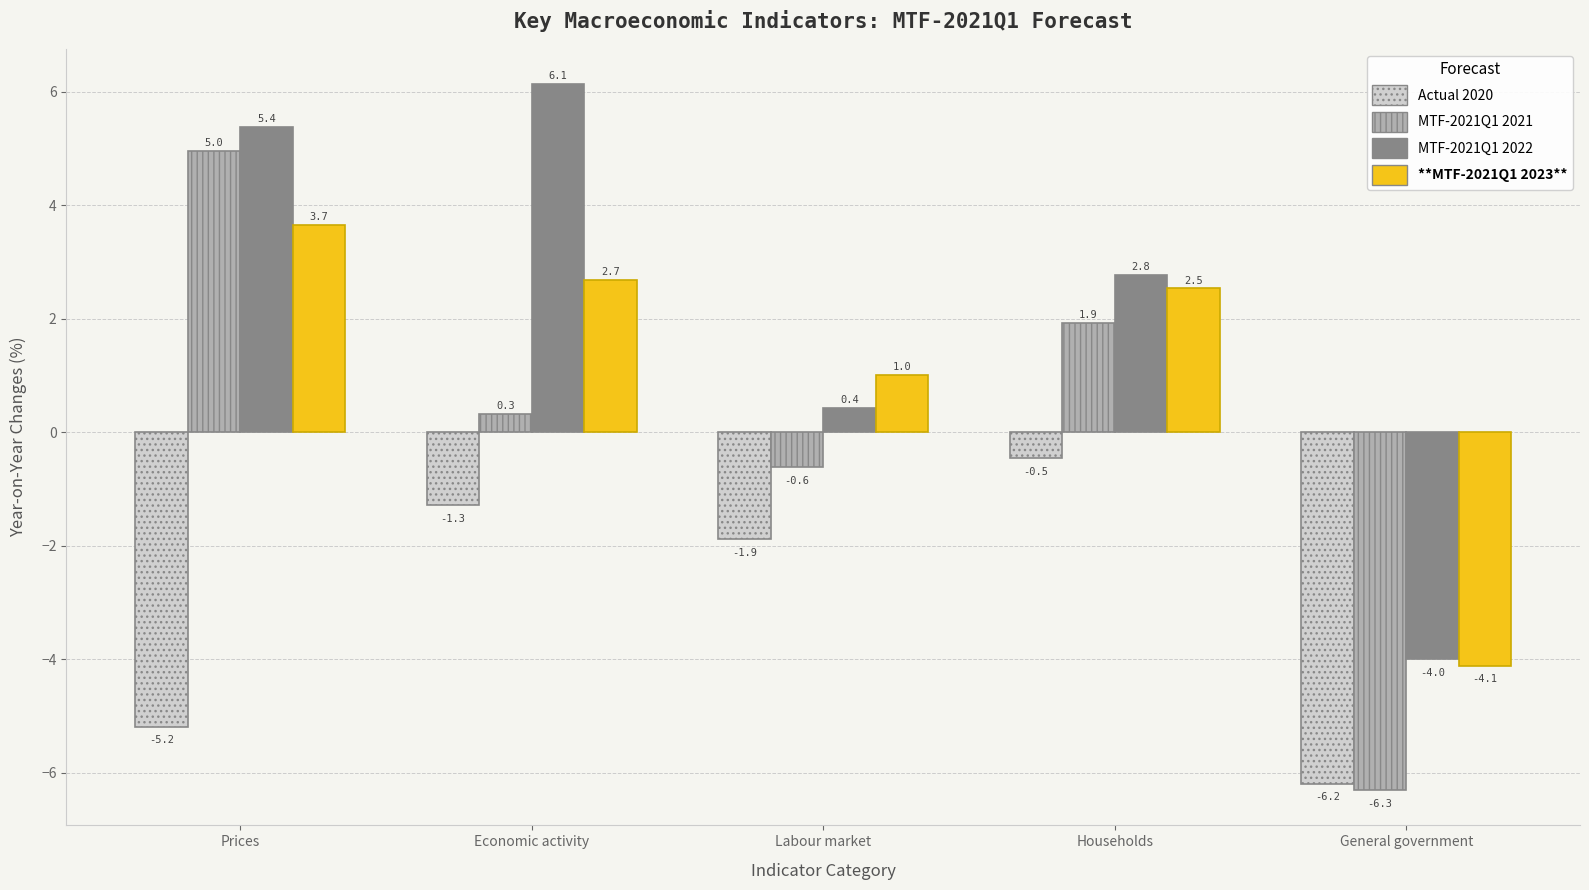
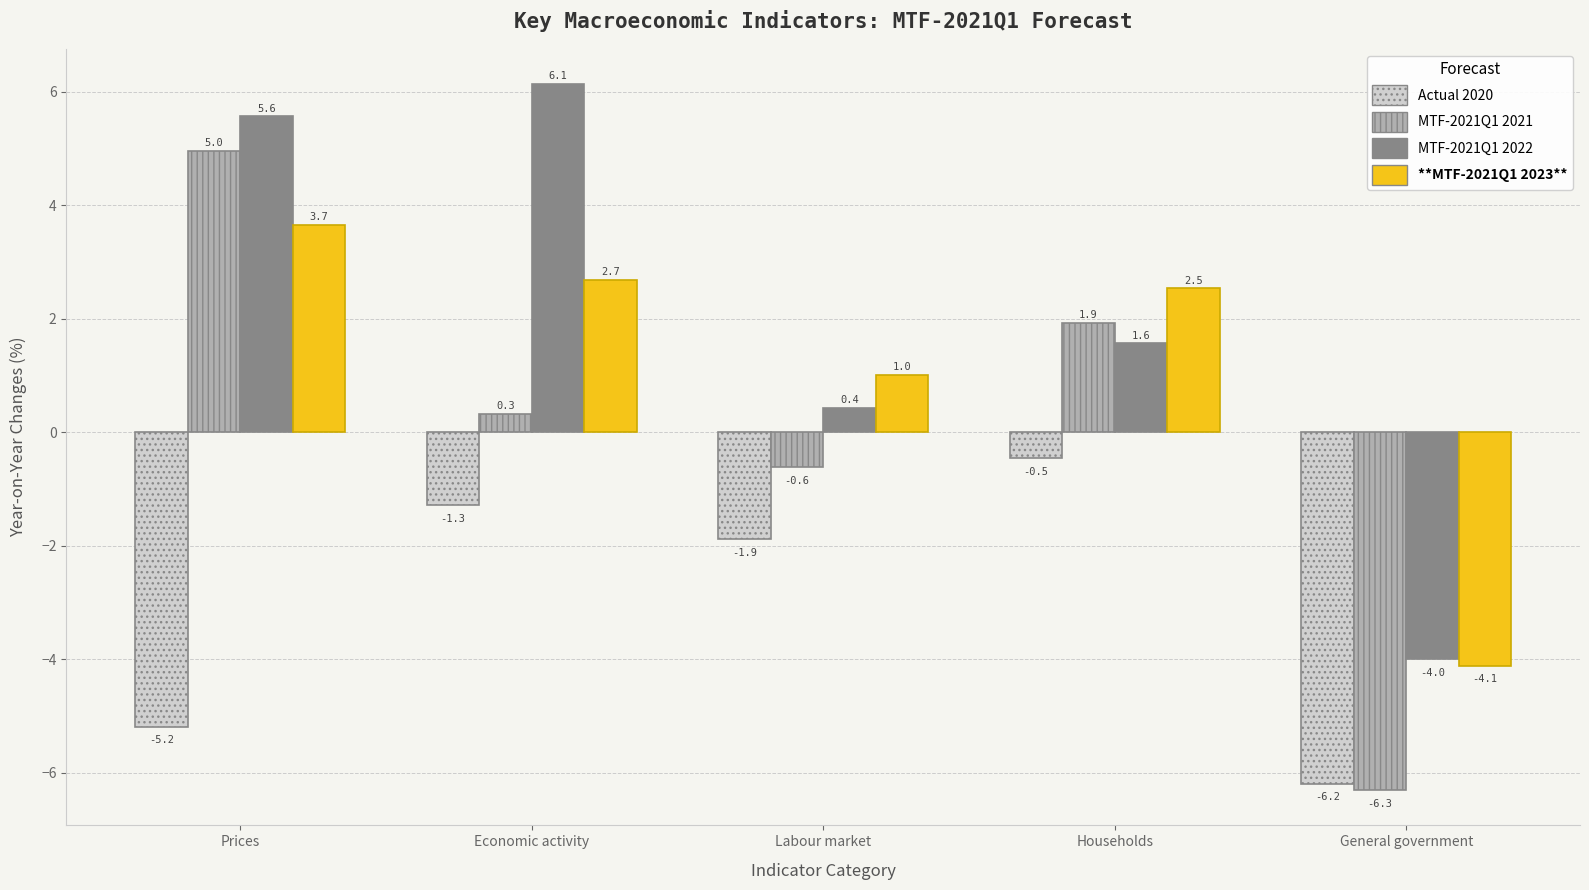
  {
    "MTF-2021Q1 2022": {
-     "Prices": 5.4,
+     "Prices": 5.6,
      "Economic activity": 6.1,
      "Labour market": 0.4,
-     "Households": 2.8,
+     "Households": 1.6,
      "General government": -4.0
    }
  }
